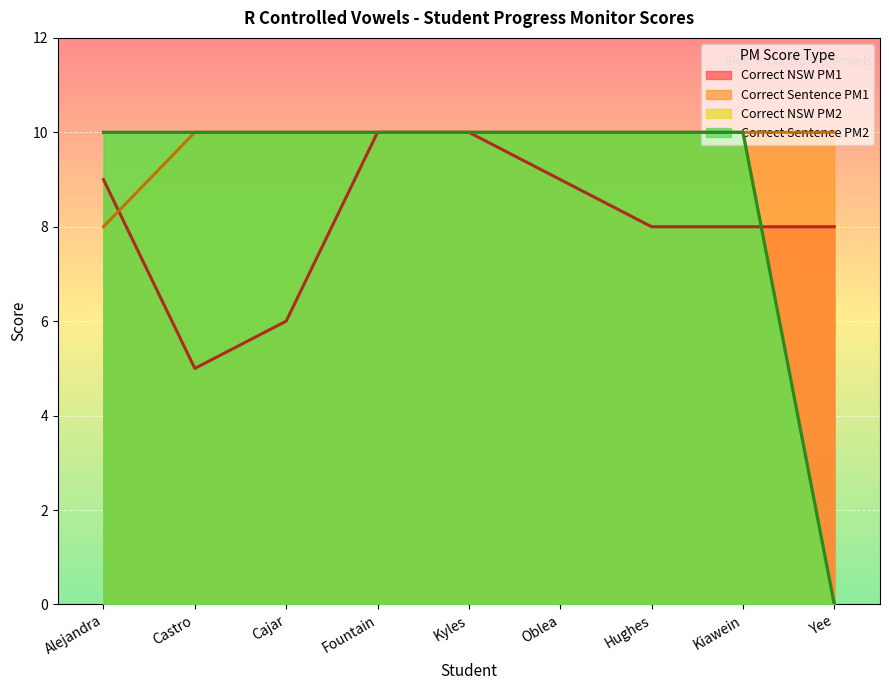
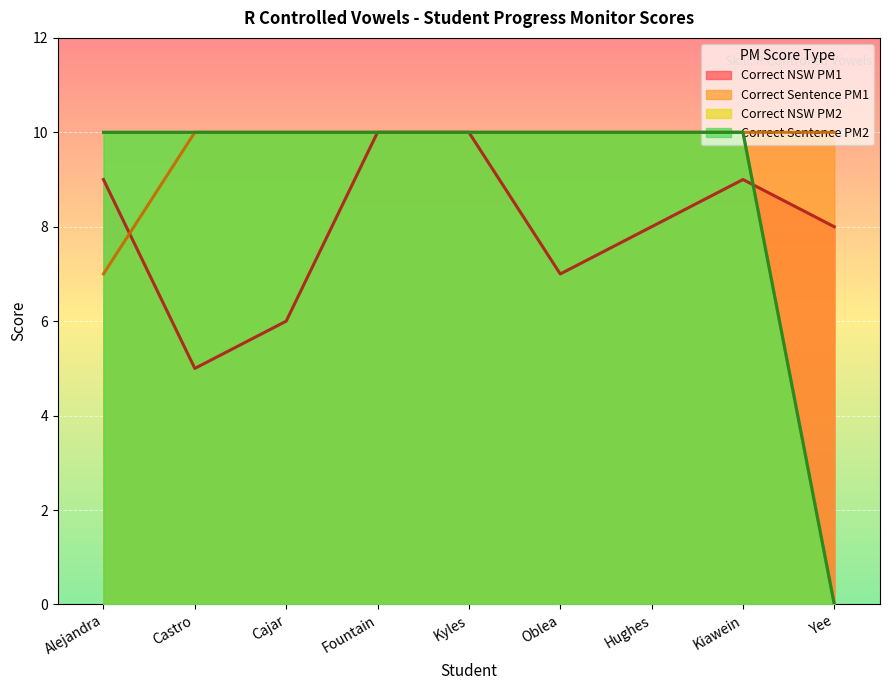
  {
    "Correct NSW PM1": {
      "Alejandra": 9,
      "Castro": 5,
      "Cajar": 6,
-     "Oblea": 9,
+     "Oblea": 7,
      "Hughes": 8,
-     "Kiawein": 8,
+     "Kiawein": 9,
      "Yee": 8
    },
    "Correct Sentence PM1": {
-     "Alejandra": 8
+     "Alejandra": 7
    },
    "Correct Sentence PM2": {
      "Alejandra": 10,
      "Yee": 0
    }
  }
